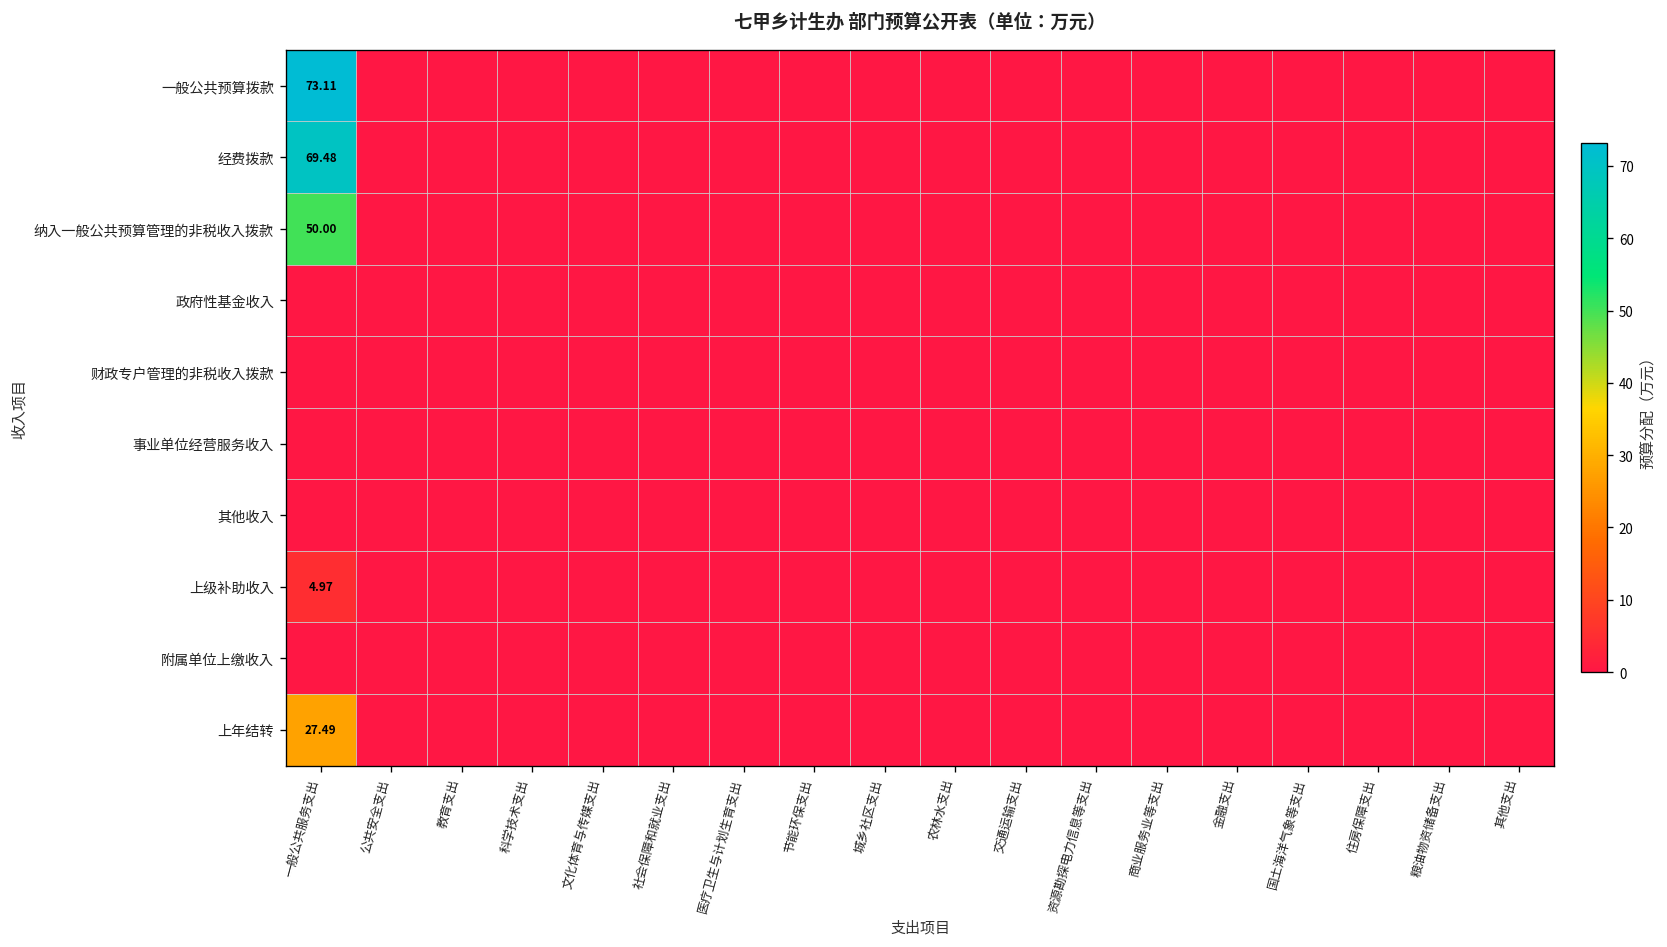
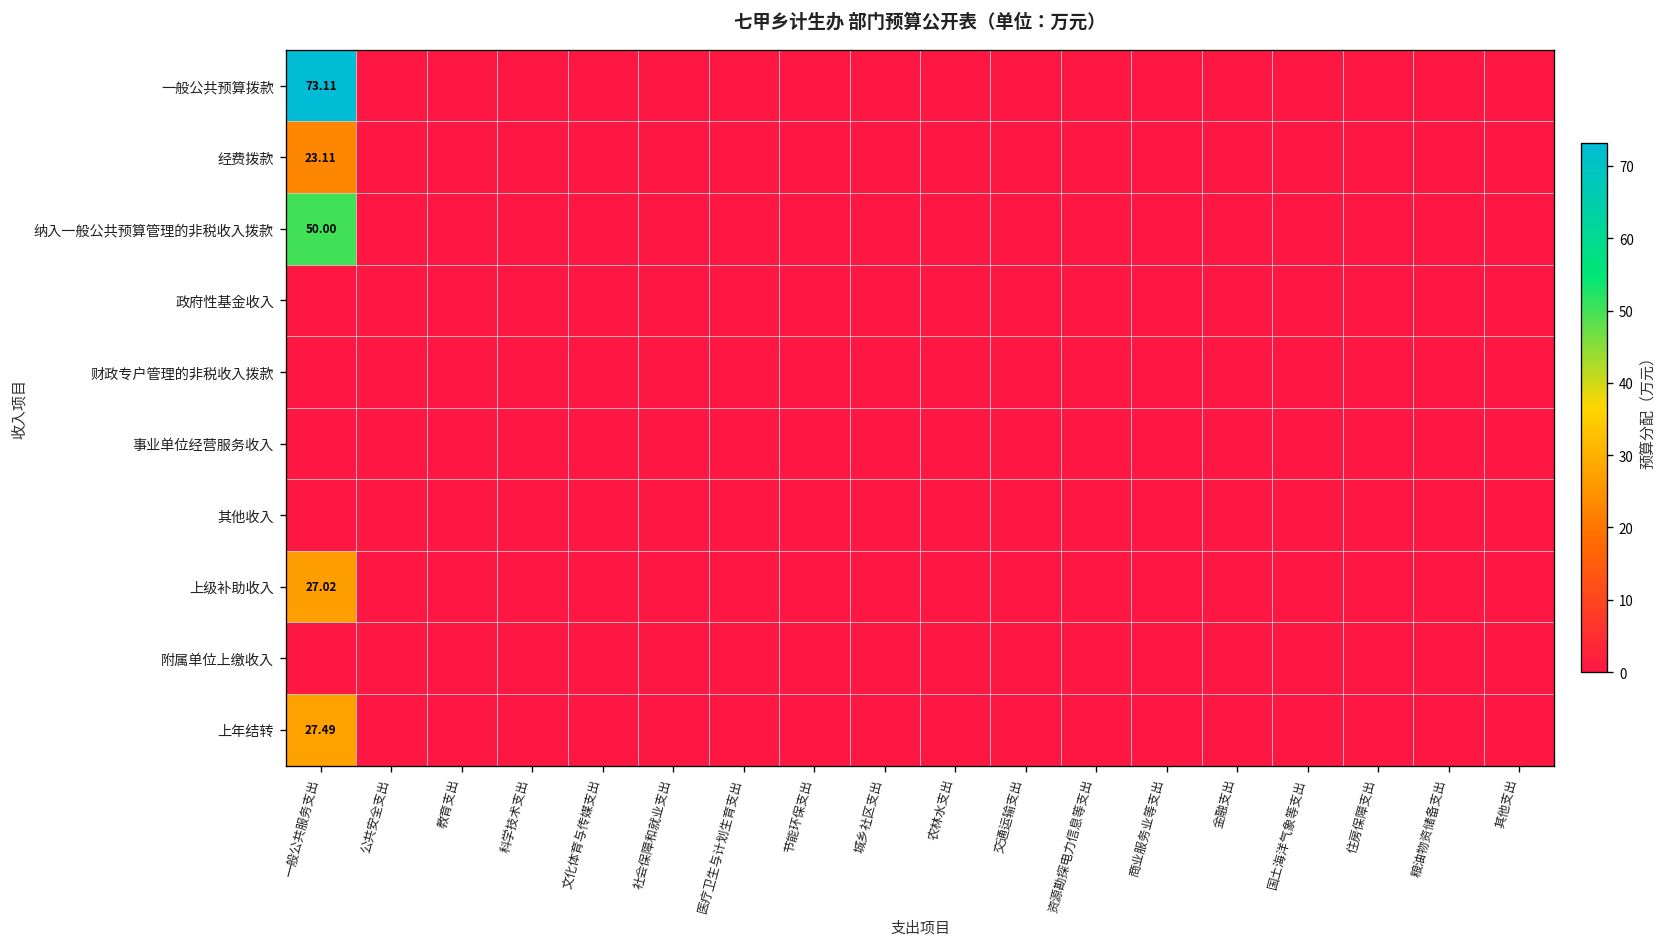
  {
    "一般公共预算拨款": {
      "一般公共服务支出": 73.11
    },
    "经费拨款": {
-     "一般公共服务支出": 69.48
+     "一般公共服务支出": 23.11
    },
    "纳入一般公共预算管理的非税收入拨款": {
      "一般公共服务支出": 50.00
    },
    "上级补助收入": {
-     "一般公共服务支出": 4.97
+     "一般公共服务支出": 27.02
    },
    "上年结转": {
      "一般公共服务支出": 27.49
    }
  }
